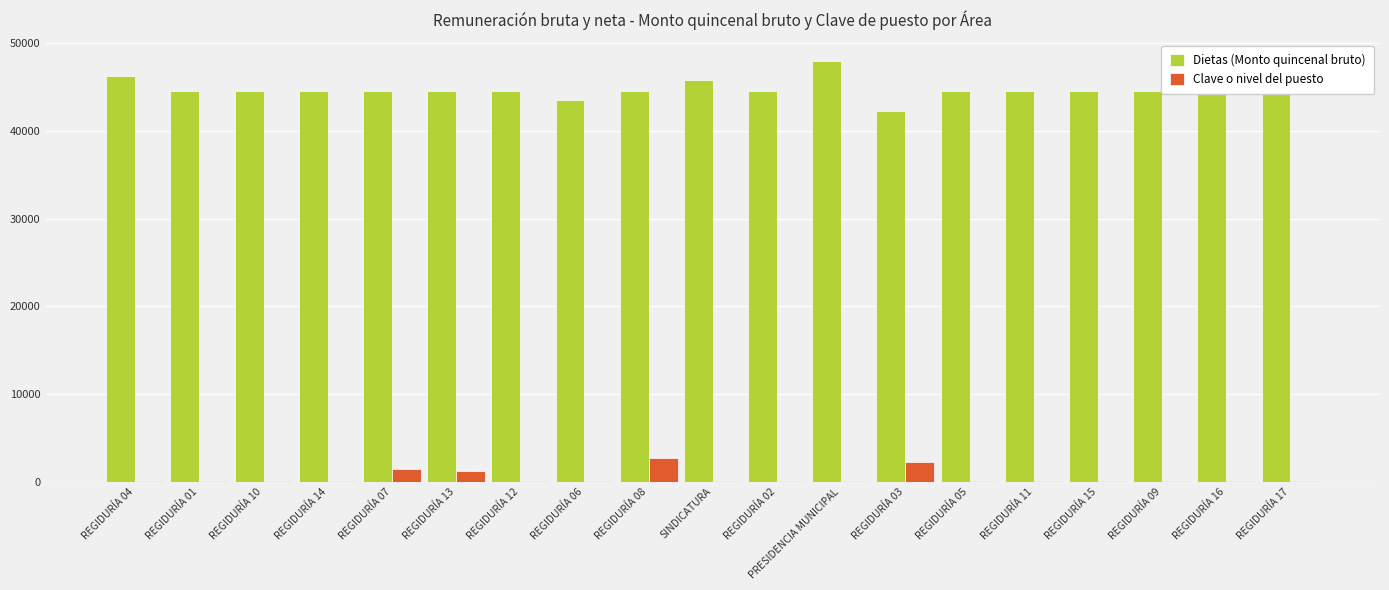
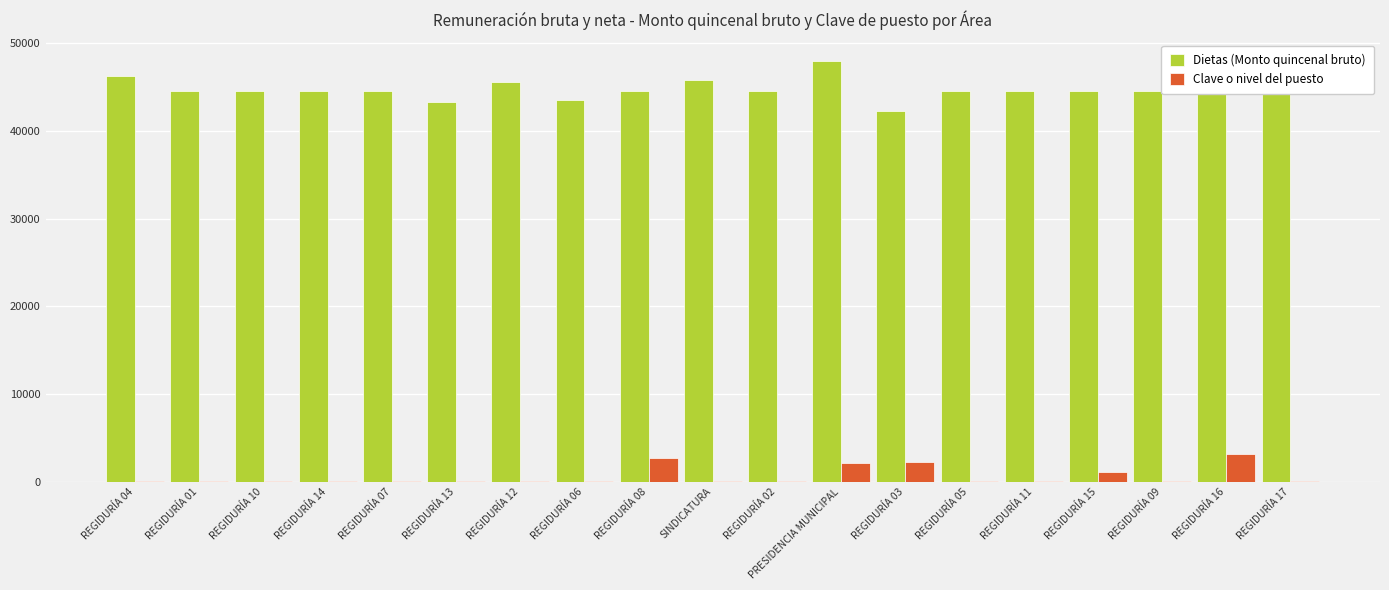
  {
    "Dietas (Monto quincenal bruto)": {
      "REGIDURÍA 04": 46000,
      "REGIDURÍA 01": 45000,
      "REGIDURÍA 10": 45000,
      "REGIDURÍA 14": 45000,
      "REGIDURÍA 07": 45000,
-     "REGIDURÍA 13": 45000,
-     "REGIDURÍA 12": 45000,
+     "REGIDURÍA 13": 43000,
+     "REGIDURÍA 12": 46000,
      "REGIDURÍA 06": 44000,
      "REGIDURÍA 08": 45000,
      "SINDICATURA": 46000,
      "REGIDURÍA 02": 45000,
      "PRESIDENCIA MUNICIPAL": 48000,
      "REGIDURÍA 03": 42000,
      "REGIDURÍA 05": 45000,
      "REGIDURÍA 11": 45000,
      "REGIDURÍA 15": 45000,
      "REGIDURÍA 09": 45000
    },
    "Clave o nivel del puesto": {
-     "REGIDURÍA 07": 1000,
-     "REGIDURÍA 13": 1000,
+     "REGIDURÍA 07": 0,
+     "REGIDURÍA 13": 0,
      "REGIDURÍA 08": 3000,
-     "PRESIDENCIA MUNICIPAL": 0,
+     "PRESIDENCIA MUNICIPAL": 2000,
      "REGIDURÍA 03": 2000,
-     "REGIDURÍA 15": 0,
-     "REGIDURÍA 16": 0
+     "REGIDURÍA 15": 1000,
+     "REGIDURÍA 16": 3000
    }
  }
